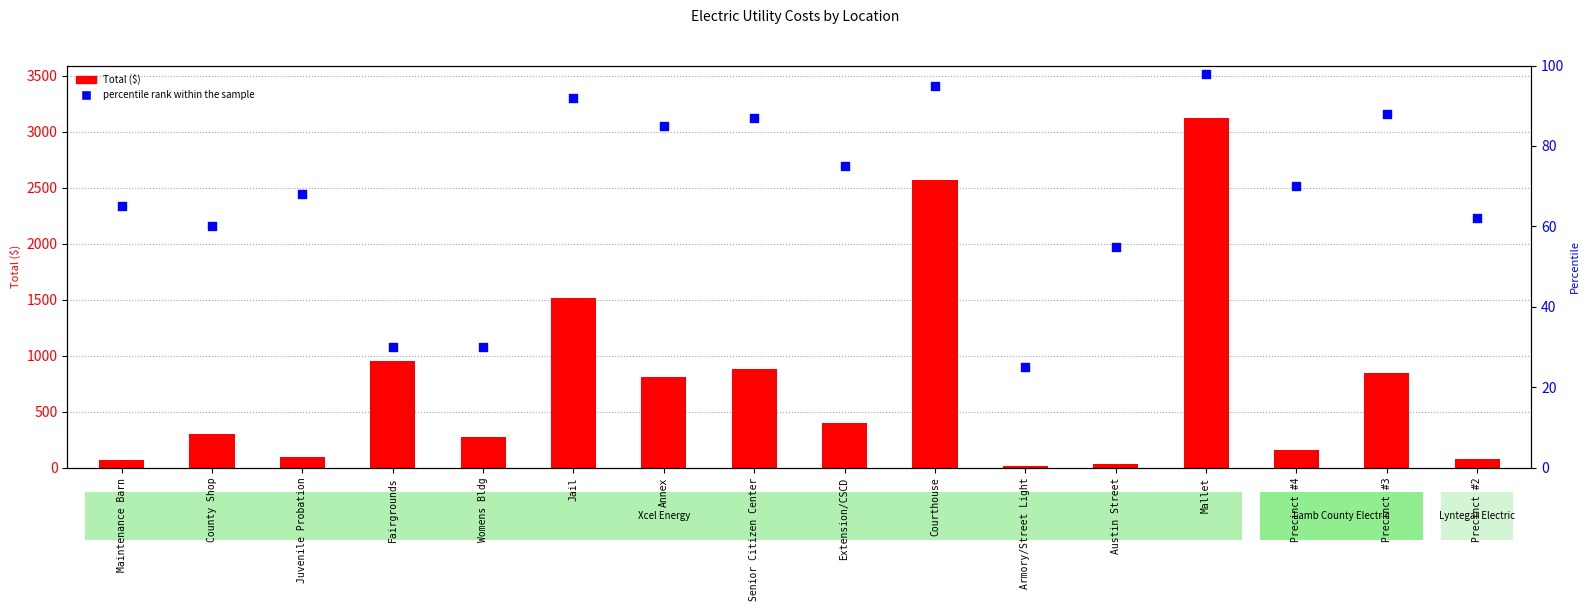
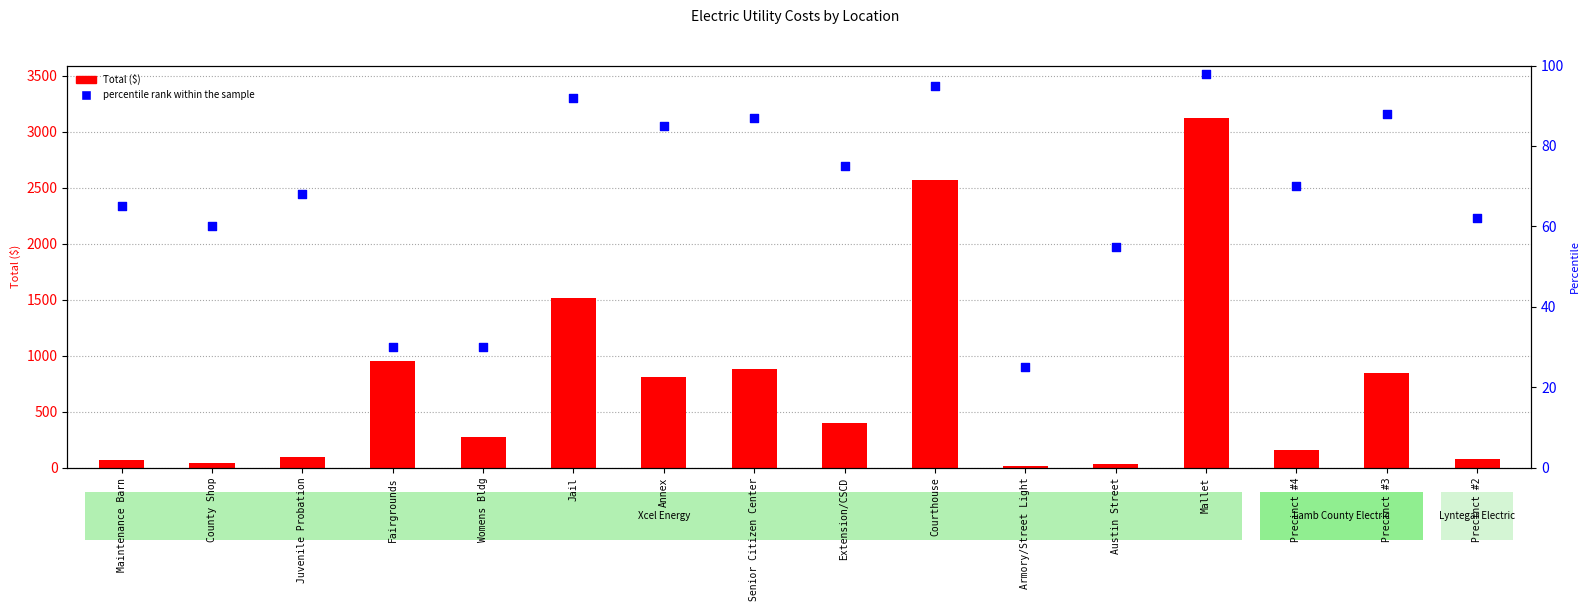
  {
    "Total ($)": {
      "Maintenance Barn": 70,
-     "County Shop": 310,
+     "County Shop": 40,
      "Juvenile Probation": 100,
      "Fairgrounds": 960,
      "Womens Bldg": 280,
      "Jail": 1510,
      "Annex": 810,
      "Senior Citizen Center": 880,
      "Extension/CSCD": 400,
      "Courthouse": 2570,
      "Austin Street": 40,
      "Mallet": 3120,
      "Precinct #4": 160,
      "Precinct #3": 850,
      "Precinct #2": 80
    }
  }
